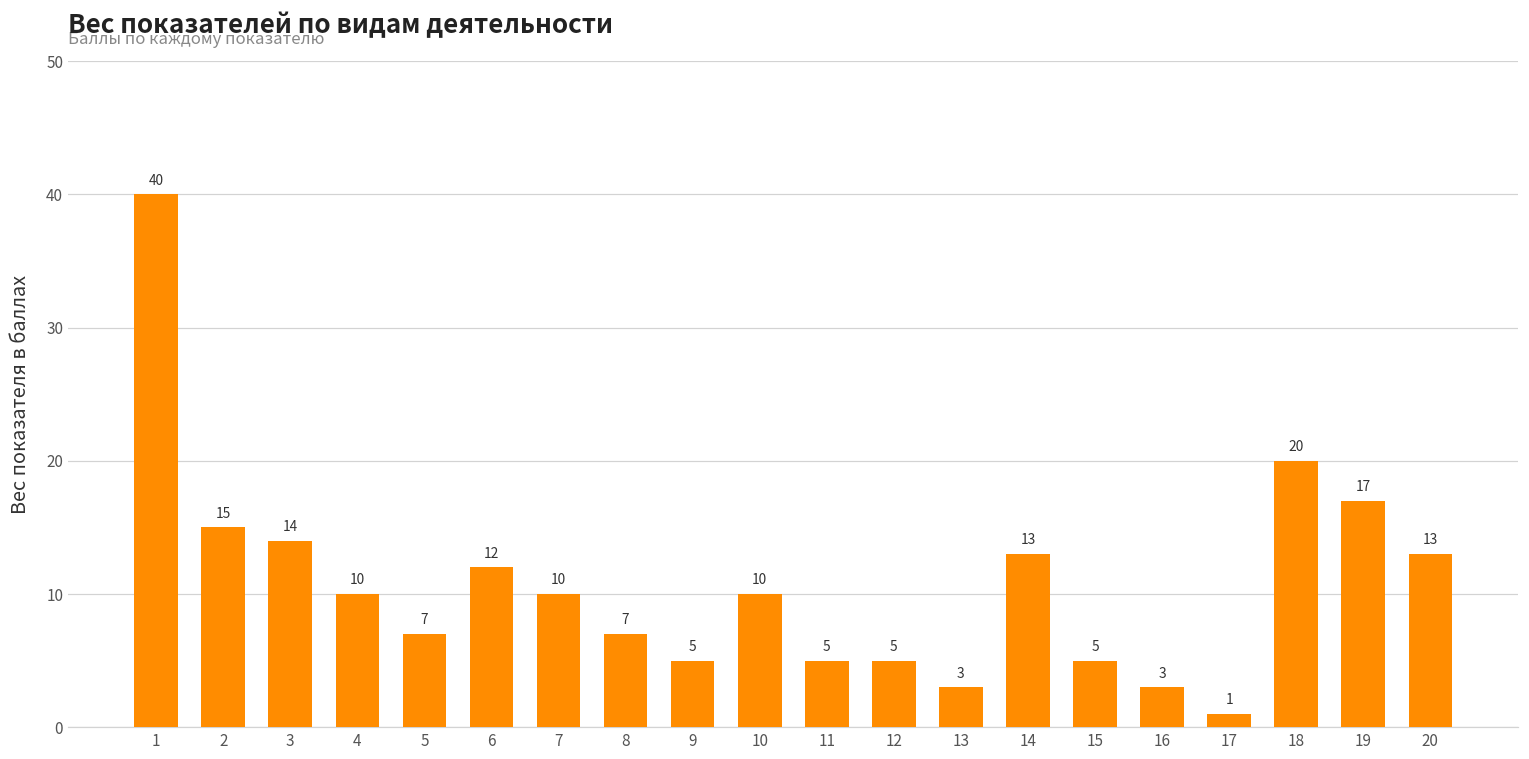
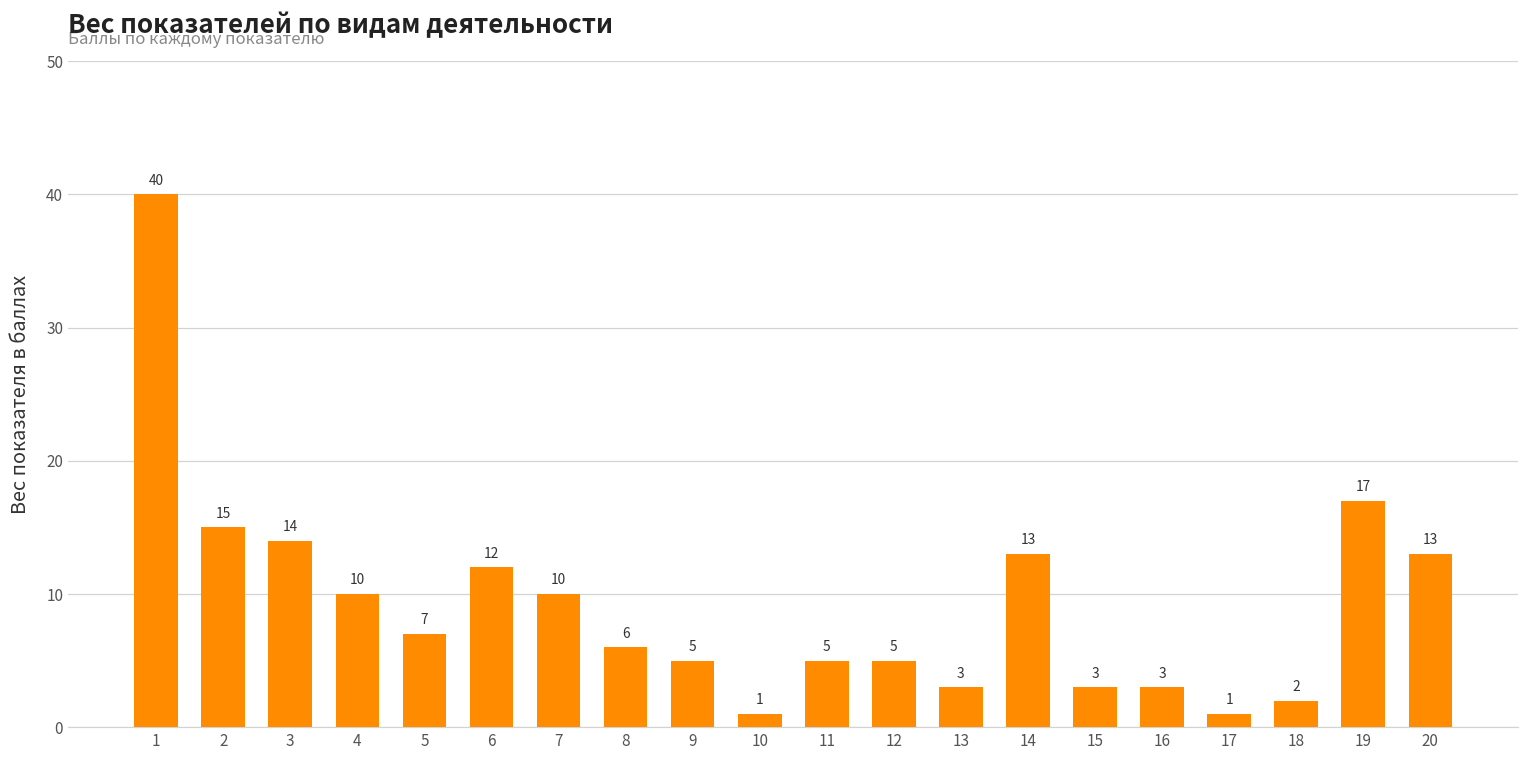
  {
    "1": 40,
    "2": 15,
    "3": 14,
    "4": 10,
    "5": 7,
    "6": 12,
    "7": 10,
-   "8": 7,
+   "8": 6,
    "9": 5,
-   "10": 10,
+   "10": 1,
    "11": 5,
    "12": 5,
    "13": 3,
    "14": 13,
-   "15": 5,
+   "15": 3,
    "16": 3,
    "17": 1,
-   "18": 20,
+   "18": 2,
    "19": 17,
    "20": 13
  }
